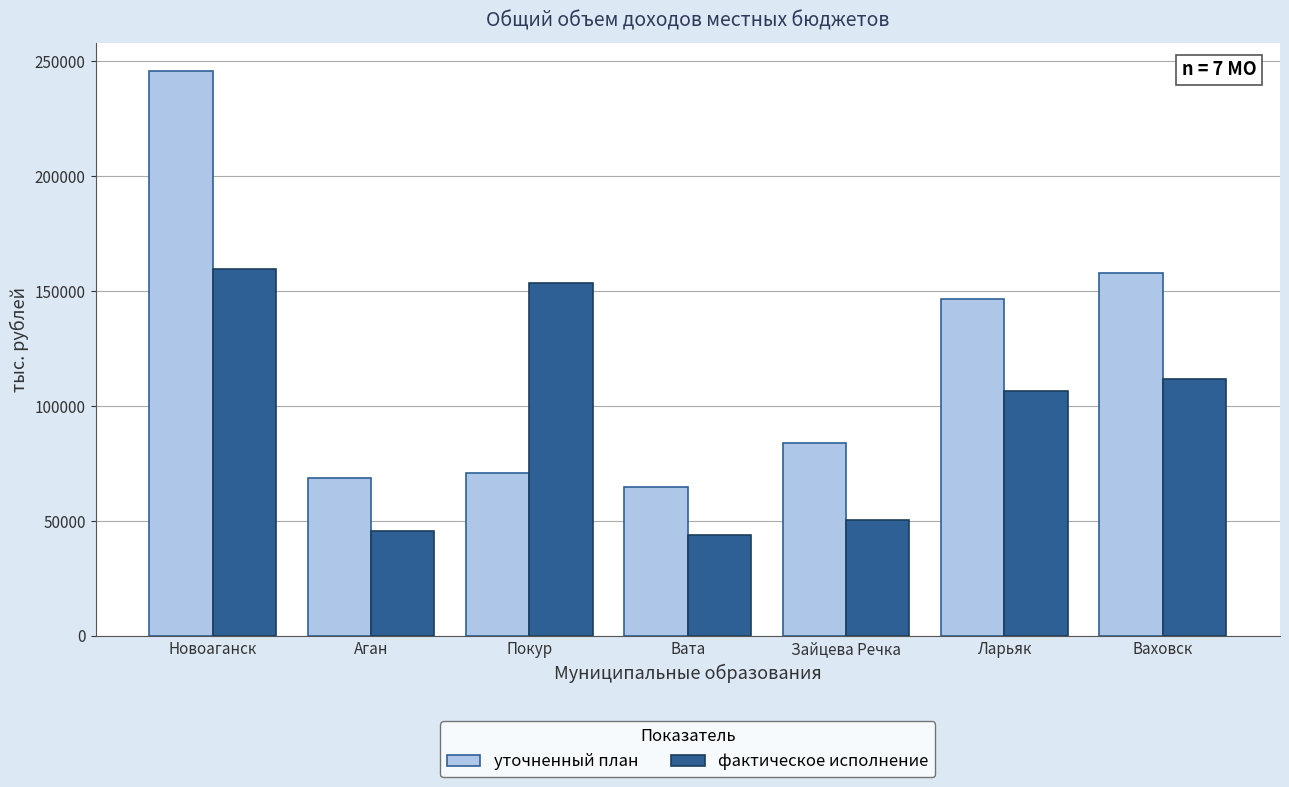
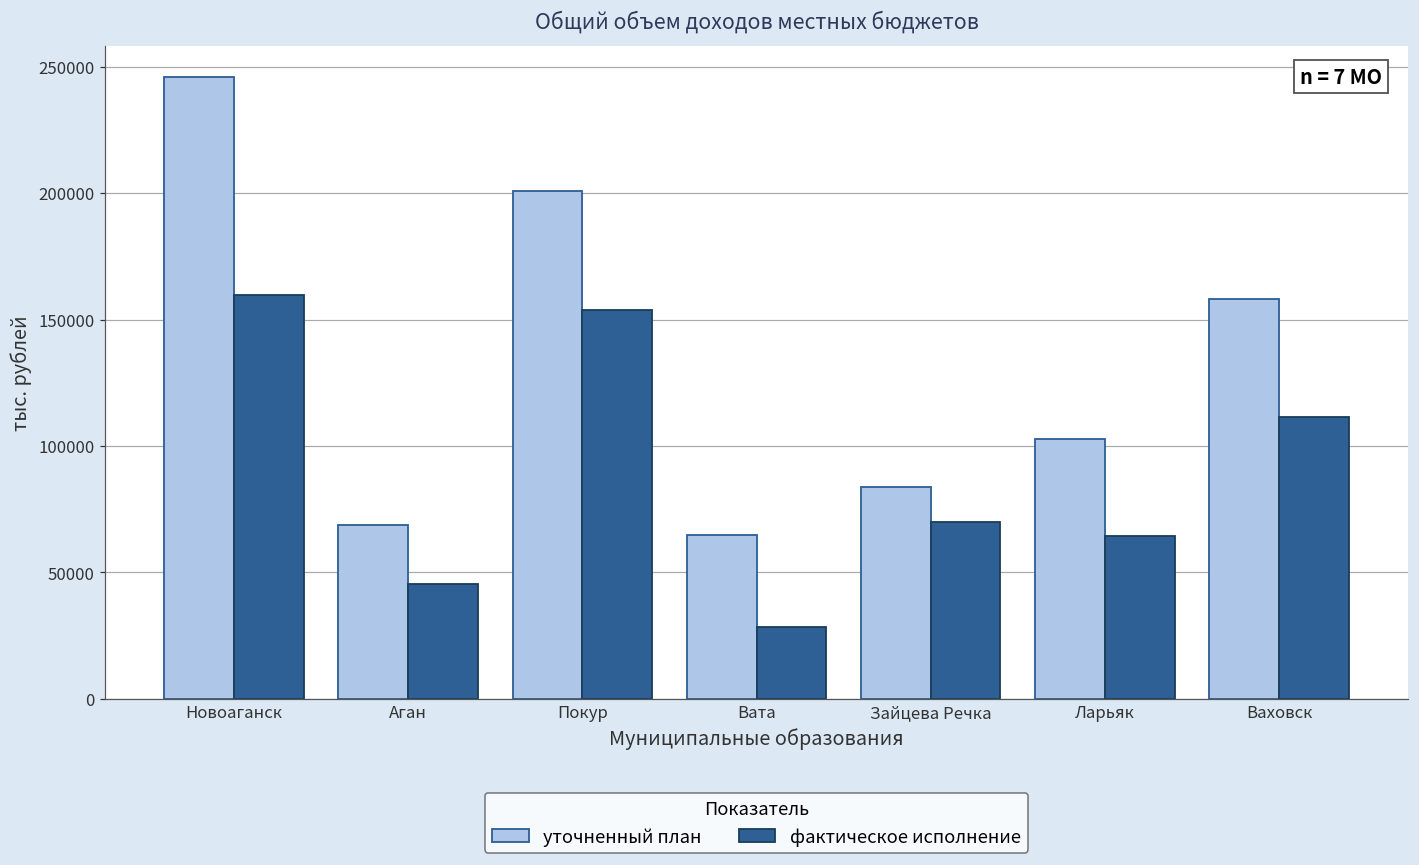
  {
    "уточненный план": {
      "Новоаганск": 246000,
      "Аган": 69000,
-     "Покур": 71000,
+     "Покур": 201000,
      "Вата": 65000,
      "Зайцева Речка": 84000,
-     "Ларьяк": 147000,
+     "Ларьяк": 103000,
      "Ваховск": 158000
    },
    "фактическое исполнение": {
      "Новоаганск": 160000,
      "Аган": 45000,
      "Покур": 154000,
-     "Вата": 44000,
-     "Зайцева Речка": 51000,
-     "Ларьяк": 107000,
+     "Вата": 28000,
+     "Зайцева Речка": 70000,
+     "Ларьяк": 65000,
      "Ваховск": 112000
    }
  }
